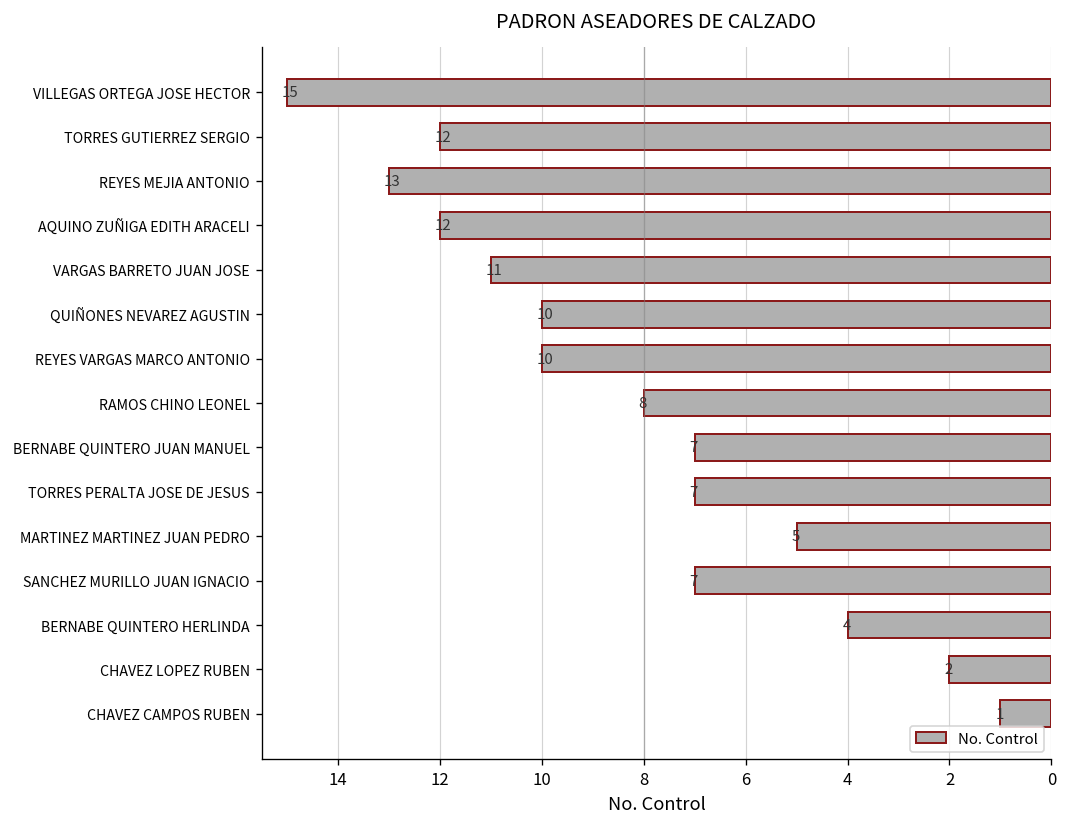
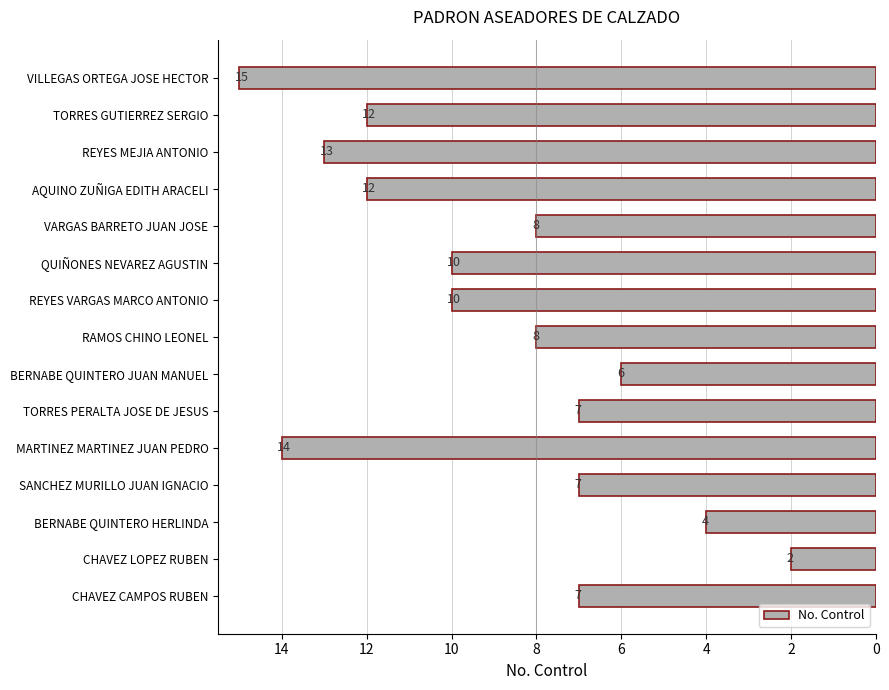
  {
    "VILLEGAS ORTEGA JOSE HECTOR": 15,
    "TORRES GUTIERREZ SERGIO": 12,
    "REYES MEJIA ANTONIO": 13,
    "AQUINO ZUÑIGA EDITH ARACELI": 12,
-   "VARGAS BARRETO JUAN JOSE": 11,
+   "VARGAS BARRETO JUAN JOSE": 8,
    "QUIÑONES NEVAREZ AGUSTIN": 10,
    "REYES VARGAS MARCO ANTONIO": 10,
    "RAMOS CHINO LEONEL": 8,
-   "BERNABE QUINTERO JUAN MANUEL": 7,
+   "BERNABE QUINTERO JUAN MANUEL": 6,
    "TORRES PERALTA JOSE DE JESUS": 7,
-   "MARTINEZ MARTINEZ JUAN PEDRO": 5,
+   "MARTINEZ MARTINEZ JUAN PEDRO": 14,
    "SANCHEZ MURILLO JUAN IGNACIO": 7,
    "BERNABE QUINTERO HERLINDA": 4,
    "CHAVEZ LOPEZ RUBEN": 2,
-   "CHAVEZ CAMPOS RUBEN": 1
+   "CHAVEZ CAMPOS RUBEN": 7
  }
